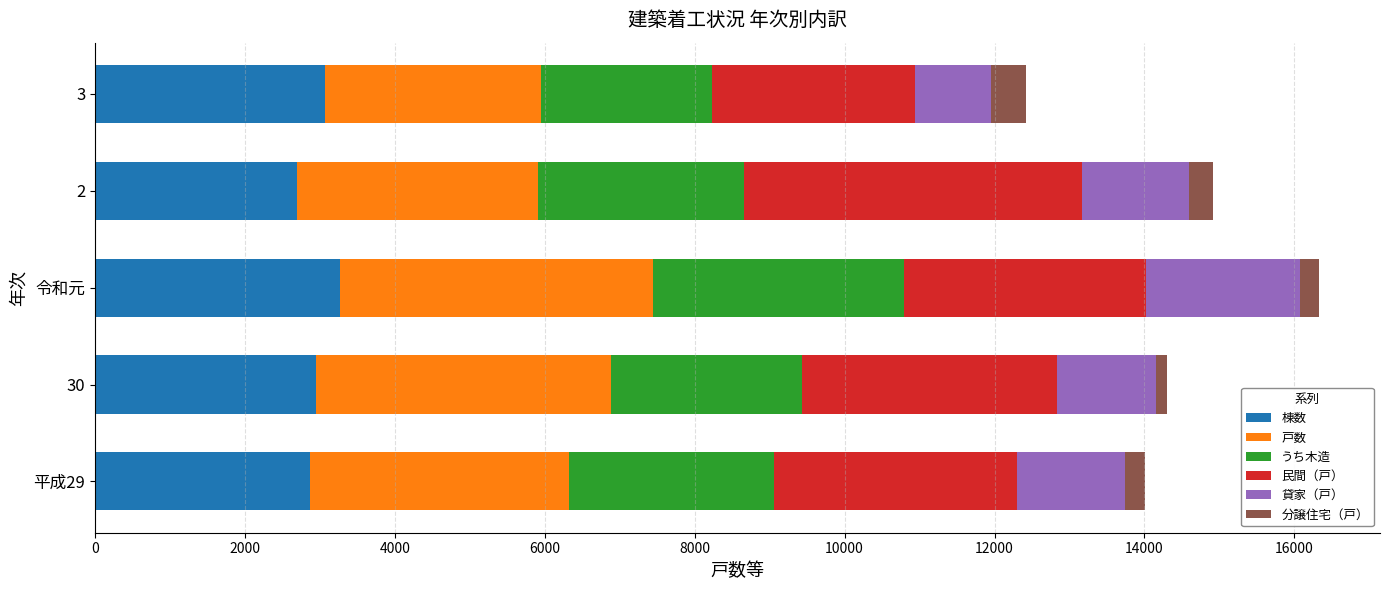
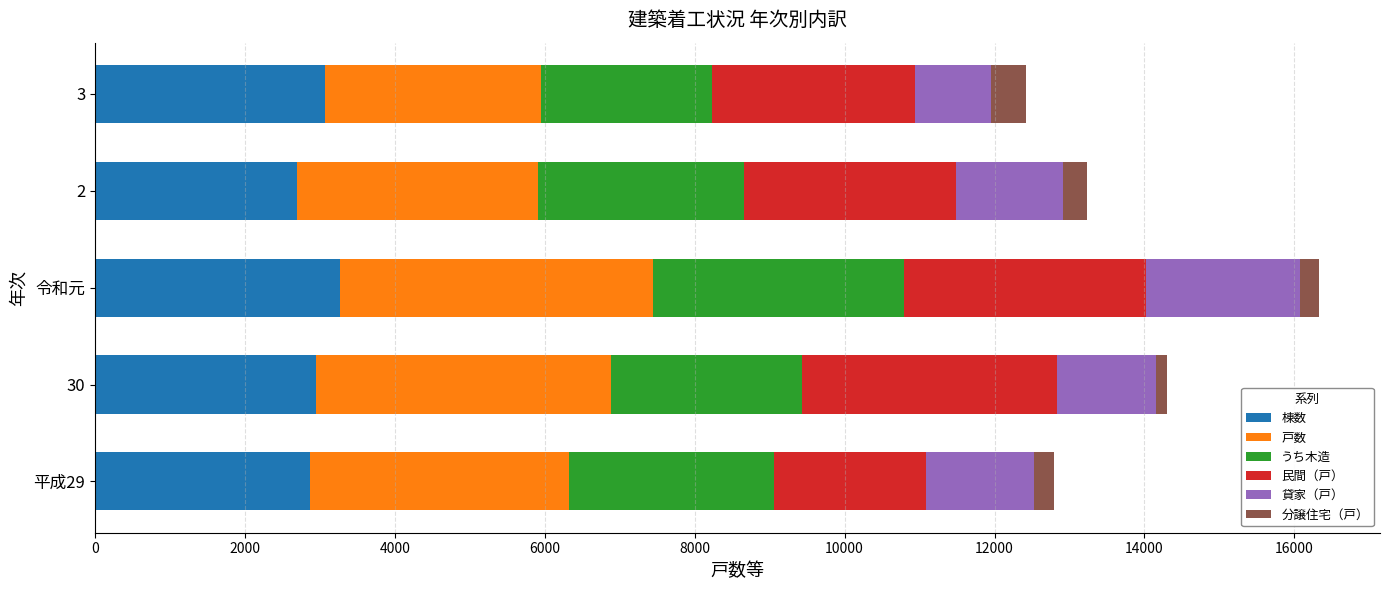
  {
    "棟数": {
      "3": 3100,
      "2": 2700,
      "令和元": 3300,
      "30": 3000,
      "平成29": 2900
    },
    "戸数": {
      "3": 2900,
      "2": 3200,
      "令和元": 4200,
      "30": 3900,
      "平成29": 3500
    },
    "うち木造": {
      "3": 2300,
      "2": 2800,
      "令和元": 3300,
      "30": 2600,
      "平成29": 2700
    },
    "民間（戸）": {
      "3": 2700,
-     "2": 4500,
+     "2": 2800,
      "令和元": 3200,
      "30": 3400,
-     "平成29": 3200
+     "平成29": 2000
    },
    "貸家（戸）": {
      "3": 1000,
      "2": 1400,
      "令和元": 2100,
      "30": 1300,
      "平成29": 1400
    },
    "分譲住宅（戸）": {
      "3": 500,
      "2": 300,
      "令和元": 300,
      "30": 100,
      "平成29": 300
    }
  }
